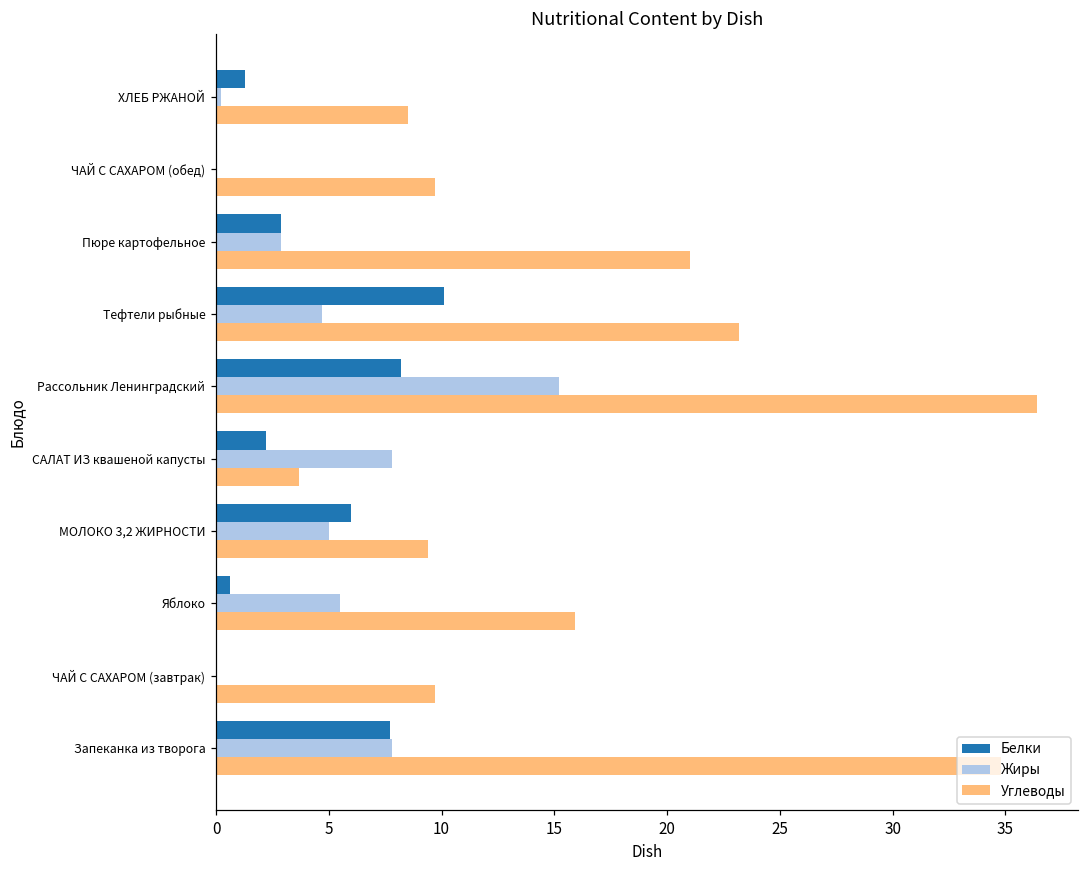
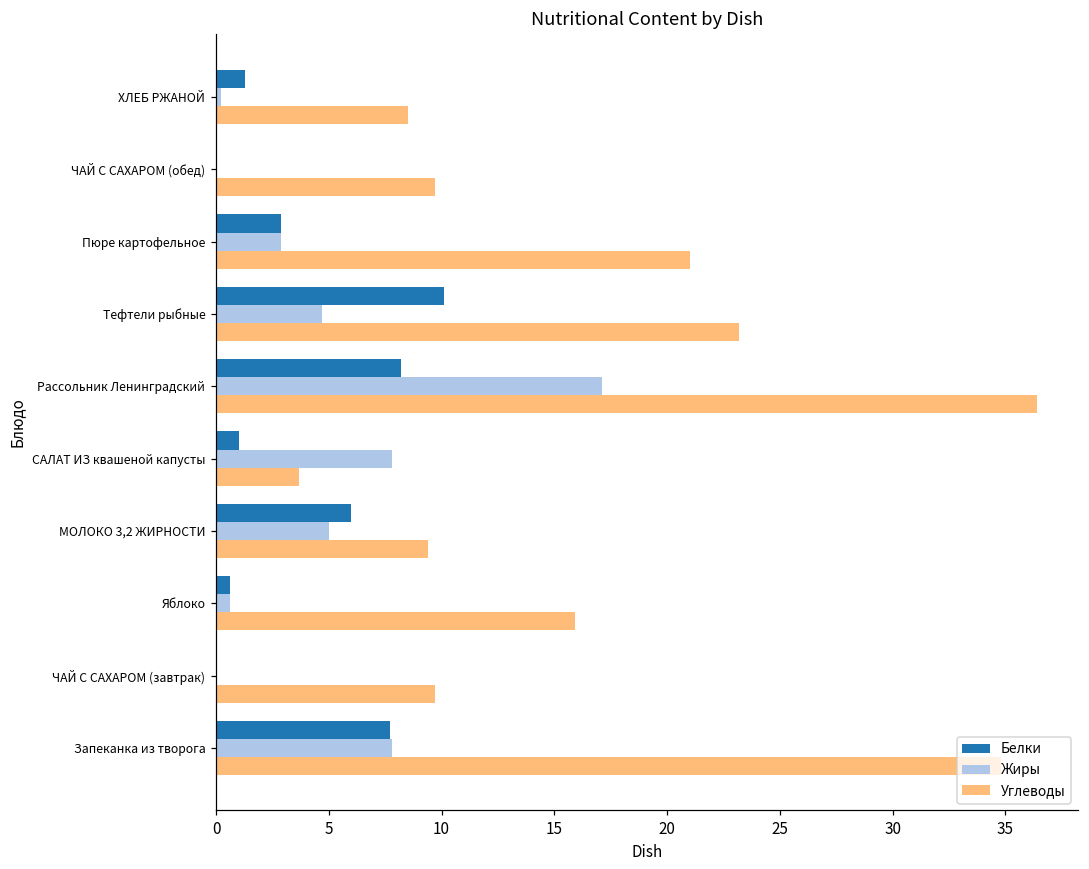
  {
    "Белки": {
      "ХЛЕБ РЖАНОЙ": 1.3,
      "ЧАЙ С САХАРОМ (обед)": 0.0,
      "Пюре картофельное": 2.9,
      "Тефтели рыбные": 10.1,
      "Рассольник Ленинградский": 8.2,
-     "САЛАТ ИЗ квашеной капусты": 2.2,
+     "САЛАТ ИЗ квашеной капусты": 1.0,
      "МОЛОКО 3,2 ЖИРНОСТИ": 6.0,
      "Яблоко": 0.6,
      "ЧАЙ С САХАРОМ (завтрак)": 0.0,
      "Запеканка из творога": 7.7
    },
    "Жиры": {
      "ХЛЕБ РЖАНОЙ": 0.2,
      "ЧАЙ С САХАРОМ (обед)": 0.0,
      "Пюре картофельное": 2.9,
      "Тефтели рыбные": 4.7,
-     "Рассольник Ленинградский": 15.2,
+     "Рассольник Ленинградский": 17.1,
      "САЛАТ ИЗ квашеной капусты": 7.8,
      "МОЛОКО 3,2 ЖИРНОСТИ": 5.0,
-     "Яблоко": 5.5,
+     "Яблоко": 0.6,
      "ЧАЙ С САХАРОМ (завтрак)": 0.0,
      "Запеканка из творога": 7.8
    },
    "Углеводы": {
      "ХЛЕБ РЖАНОЙ": 8.5,
      "ЧАЙ С САХАРОМ (обед)": 9.7,
      "Пюре картофельное": 21.0,
      "Тефтели рыбные": 23.2,
      "Рассольник Ленинградский": 36.4,
      "САЛАТ ИЗ квашеной капусты": 3.7,
      "МОЛОКО 3,2 ЖИРНОСТИ": 9.4,
      "Яблоко": 15.9,
      "ЧАЙ С САХАРОМ (завтрак)": 9.7
    }
  }
